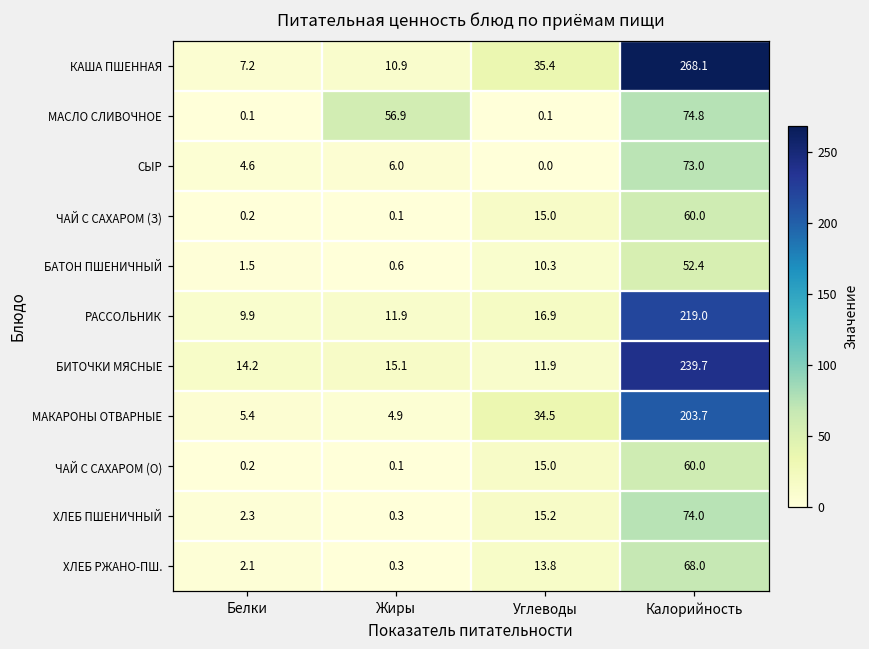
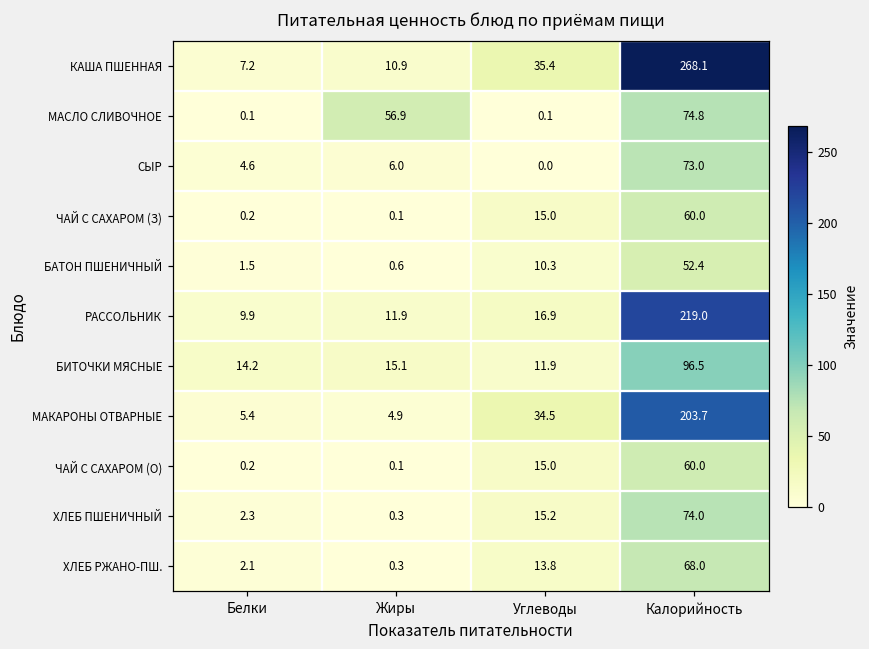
  {
    "КАША ПШЕННАЯ": {
      "Белки": 7.2,
      "Жиры": 10.9,
      "Углеводы": 35.4,
      "Калорийность": 268.1
    },
    "МАСЛО СЛИВОЧНОЕ": {
      "Белки": 0.1,
      "Жиры": 56.9,
      "Углеводы": 0.1,
      "Калорийность": 74.8
    },
    "СЫР": {
      "Белки": 4.6,
      "Жиры": 6.0,
      "Углеводы": 0.0,
      "Калорийность": 73.0
    },
    "ЧАЙ С САХАРОМ (З)": {
      "Белки": 0.2,
      "Жиры": 0.1,
      "Углеводы": 15.0,
      "Калорийность": 60.0
    },
    "БАТОН ПШЕНИЧНЫЙ": {
      "Белки": 1.5,
      "Жиры": 0.6,
      "Углеводы": 10.3,
      "Калорийность": 52.4
    },
    "РАССОЛЬНИК": {
      "Белки": 9.9,
      "Жиры": 11.9,
      "Углеводы": 16.9,
      "Калорийность": 219.0
    },
    "БИТОЧКИ МЯСНЫЕ": {
      "Белки": 14.2,
      "Жиры": 15.1,
      "Углеводы": 11.9,
-     "Калорийность": 239.7
+     "Калорийность": 96.5
    },
    "МАКАРОНЫ ОТВАРНЫЕ": {
      "Белки": 5.4,
      "Жиры": 4.9,
      "Углеводы": 34.5,
      "Калорийность": 203.7
    },
    "ЧАЙ С САХАРОМ (О)": {
      "Белки": 0.2,
      "Жиры": 0.1,
      "Углеводы": 15.0,
      "Калорийность": 60.0
    },
    "ХЛЕБ ПШЕНИЧНЫЙ": {
      "Белки": 2.3,
      "Жиры": 0.3,
      "Углеводы": 15.2,
      "Калорийность": 74.0
    },
    "ХЛЕБ РЖАНО-ПШ.": {
      "Белки": 2.1,
      "Жиры": 0.3,
      "Углеводы": 13.8,
      "Калорийность": 68.0
    }
  }
